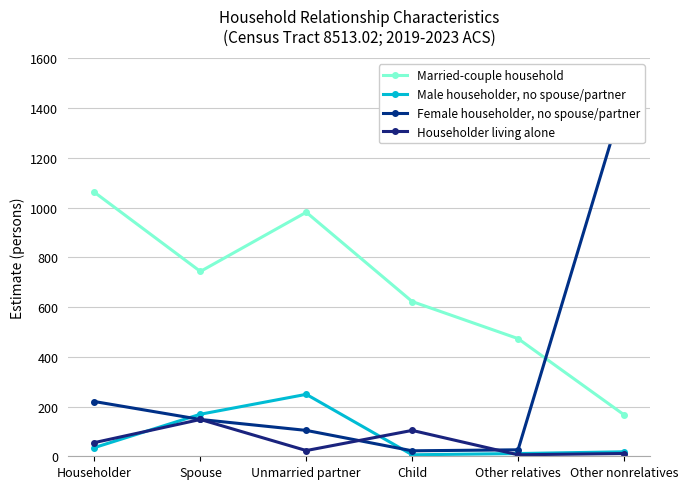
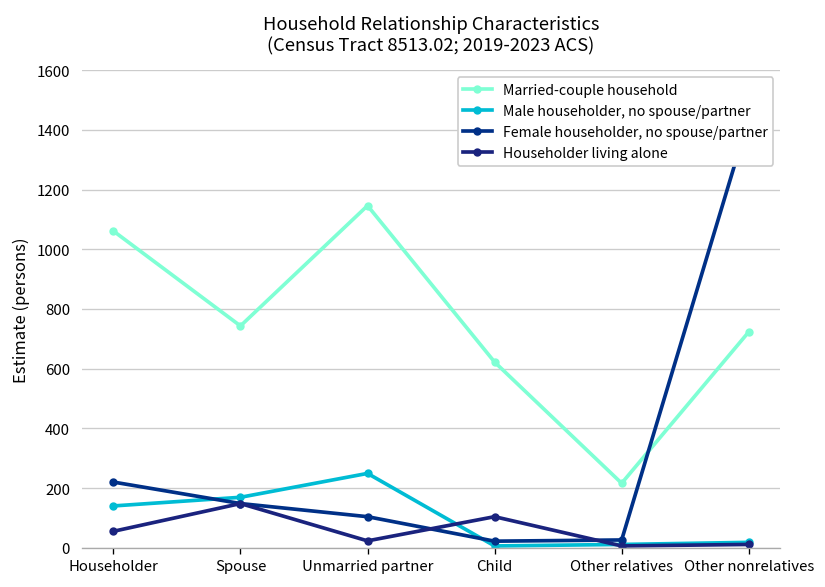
  {
    "Married-couple household": {
      "Householder": 1060,
      "Spouse": 740,
-     "Unmarried partner": 980,
+     "Unmarried partner": 1150,
      "Child": 620,
-     "Other relatives": 470,
-     "Other nonrelatives": 170
+     "Other relatives": 220,
+     "Other nonrelatives": 720
    },
    "Male householder, no spouse/partner": {
-     "Householder": 40,
+     "Householder": 140,
      "Spouse": 170,
      "Unmarried partner": 250,
      "Child": 10
    }
  }
